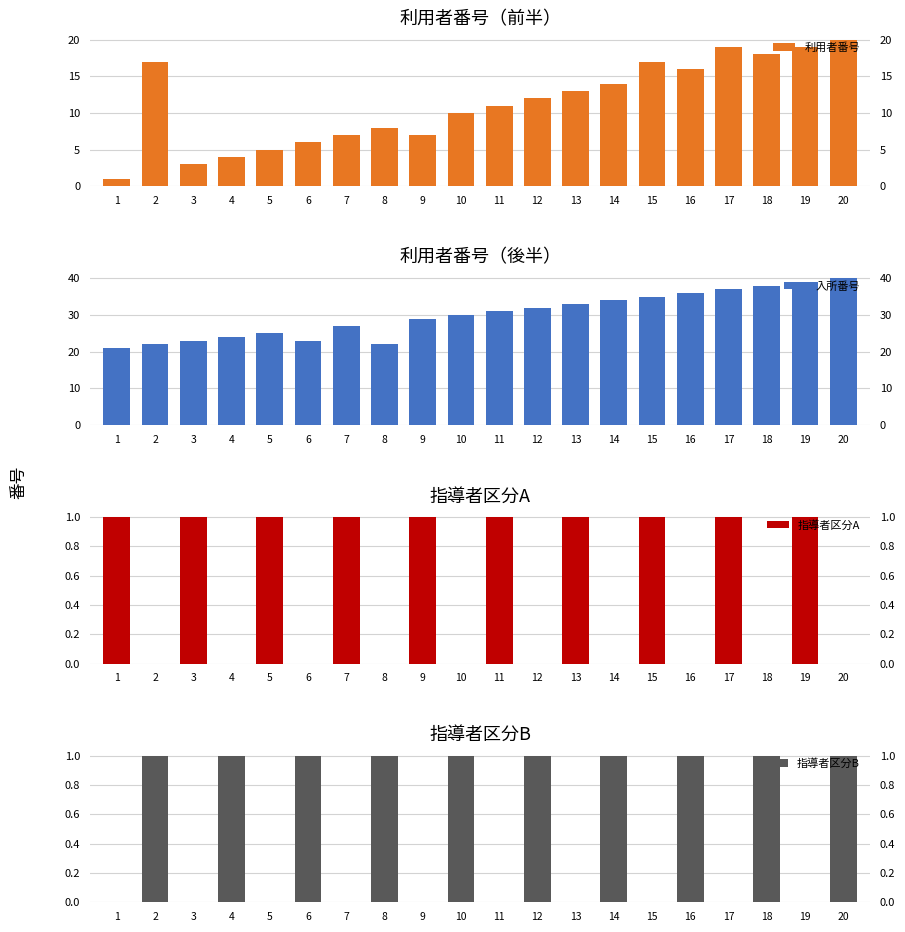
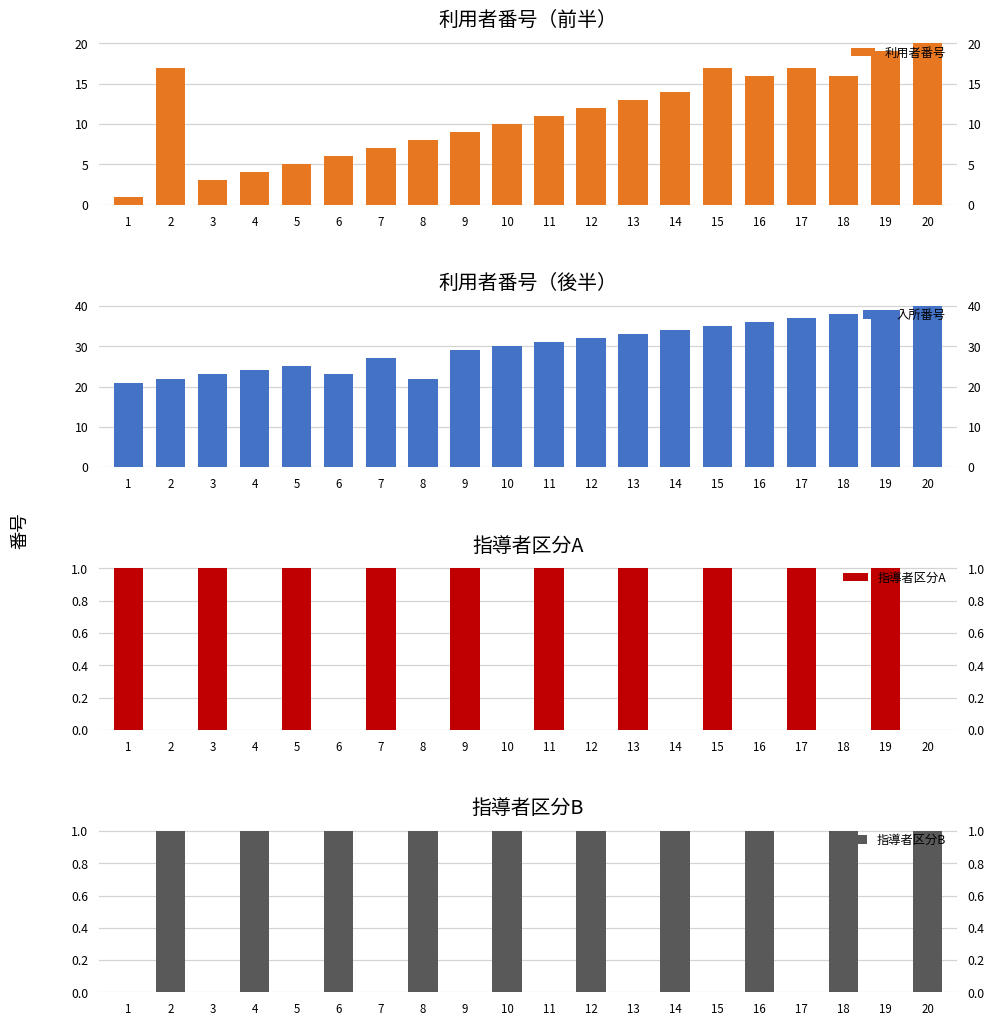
  {
    "利用者番号（前半）": {
      "1": 1,
      "2": 17,
      "3": 3,
      "4": 4,
      "5": 5,
      "6": 6,
      "7": 7,
      "8": 8,
-     "9": 7,
+     "9": 9,
      "10": 10,
      "11": 11,
      "12": 12,
      "13": 13,
      "14": 14,
      "15": 17,
      "16": 16,
-     "17": 19,
-     "18": 18,
+     "17": 17,
+     "18": 16,
      "19": 19,
      "20": 20
    },
    "利用者番号（後半）": {
      "1": 21,
      "2": 22,
      "3": 23,
      "4": 24,
      "5": 25,
      "6": 23,
      "7": 27,
      "8": 22,
      "9": 29,
      "10": 30,
      "11": 31,
      "12": 32,
      "13": 33,
      "14": 34,
      "15": 35,
      "16": 36,
      "17": 37,
      "18": 38,
      "19": 39,
      "20": 40
    },
    "指導者区分A": {
      "1": 1.00,
      "2": 0.00,
      "3": 1.00,
      "4": 0.00,
      "5": 1.00,
      "6": 0.00,
      "7": 1.00,
      "8": 0.00,
      "9": 1.00,
      "10": 0.00,
      "11": 1.00,
      "12": 0.00,
      "13": 1.00,
      "14": 0.00,
      "15": 1.00,
      "16": 0.00,
      "17": 1.00,
      "18": 0.00,
      "19": 1.00,
      "20": 0.00
    },
    "指導者区分B": {
      "1": 0.00,
      "2": 1.00,
      "3": 0.00,
      "4": 1.00,
      "5": 0.00,
      "6": 1.00,
      "7": 0.00,
      "8": 1.00,
      "9": 0.00,
      "10": 1.00,
      "11": 0.00,
      "12": 1.00,
      "13": 0.00,
      "14": 1.00,
      "15": 0.00,
      "16": 1.00,
      "17": 0.00,
      "18": 1.00,
      "19": 0.00,
      "20": 1.00
    }
  }
